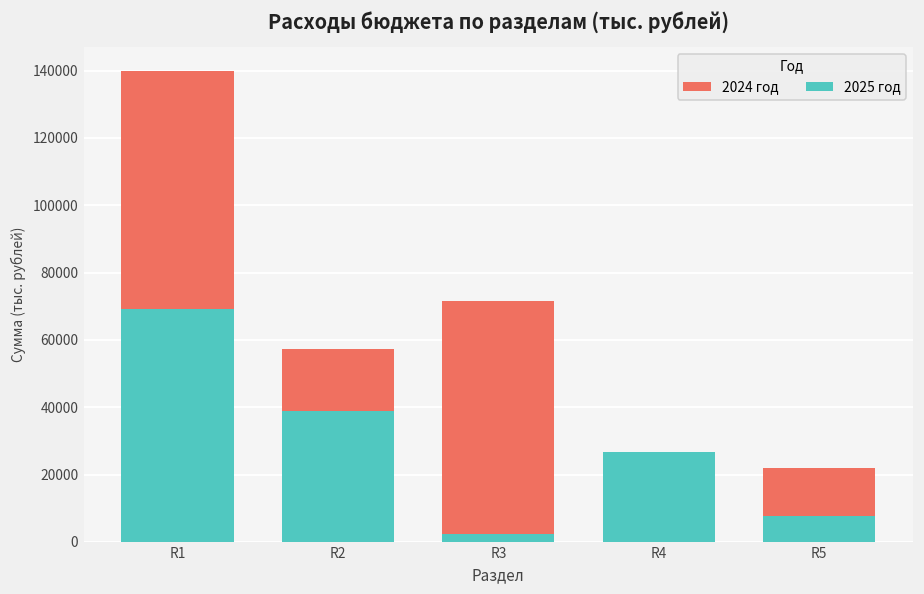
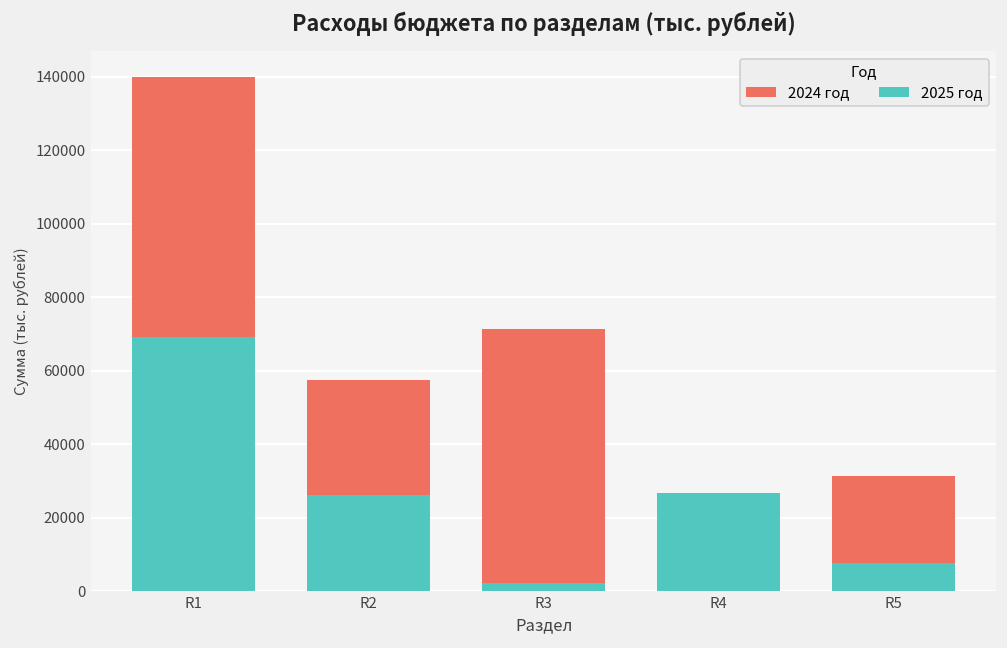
  {
    "2024 год": {
      "R1": 140000,
      "R2": 57000,
      "R3": 71000,
-     "R5": 22000
+     "R5": 31000
    },
    "2025 год": {
-     "R2": 39000,
+     "R2": 26000,
      "R4": 27000
    }
  }
